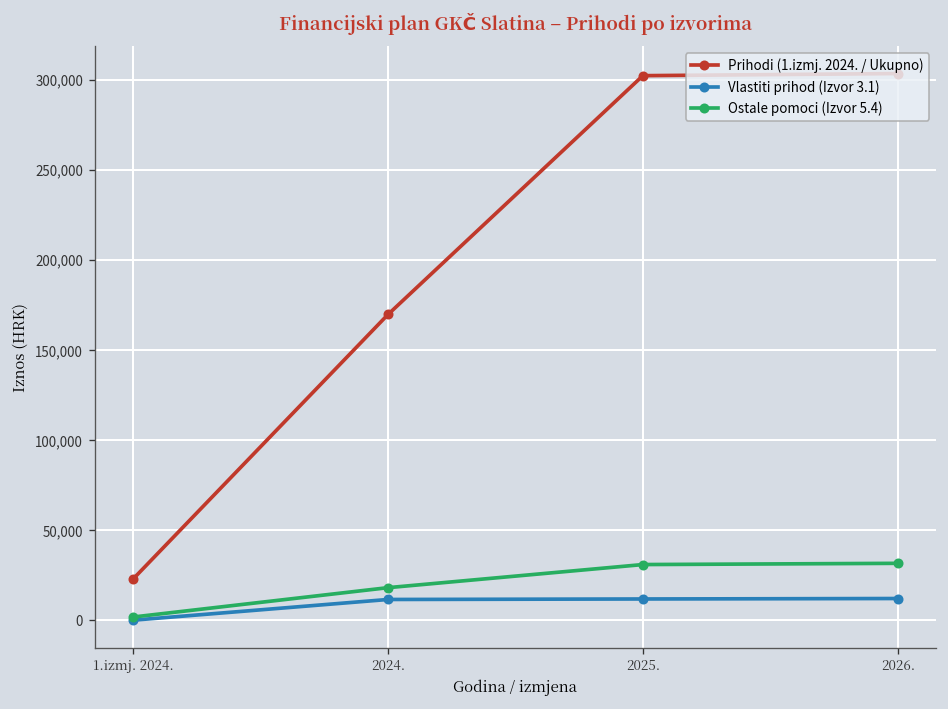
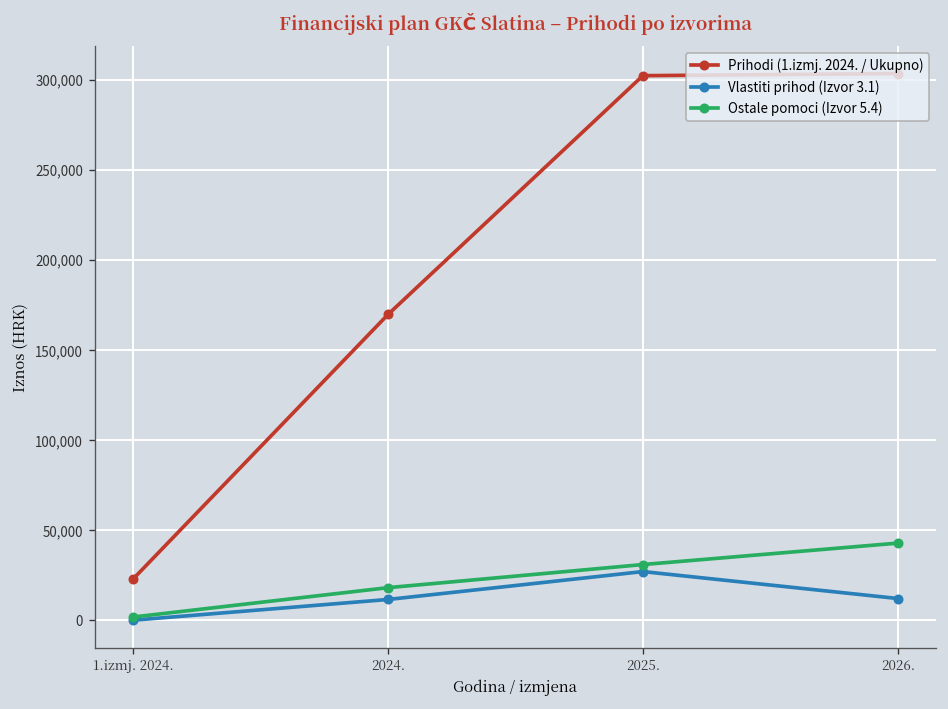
  {
    "Prihodi (1.izmj. 2024. / Ukupno)": {
      "1.izmj. 2024.": "23,000",
      "2024.": "170,000",
      "2025.": "302,000"
    },
    "Vlastiti prihod (Izvor 3.1)": {
      "1.izmj. 2024.": "0",
      "2024.": "11,000",
-     "2025.": "12,000",
+     "2025.": "27,000",
      "2026.": "12,000"
    },
    "Ostale pomoci (Izvor 5.4)": {
      "1.izmj. 2024.": "2,000",
      "2024.": "18,000",
      "2025.": "31,000",
-     "2026.": "32,000"
+     "2026.": "43,000"
    }
  }
